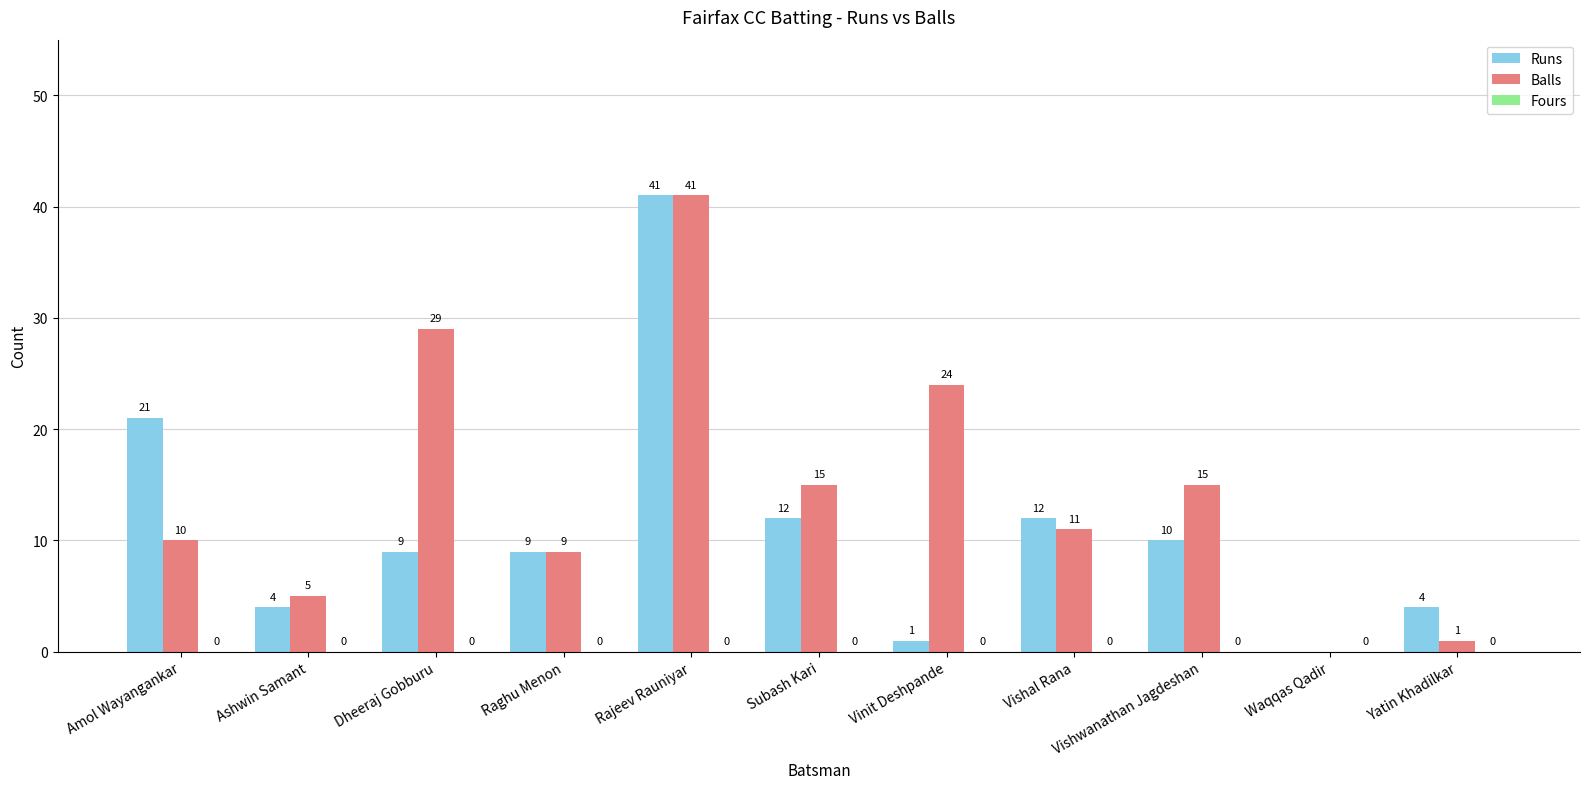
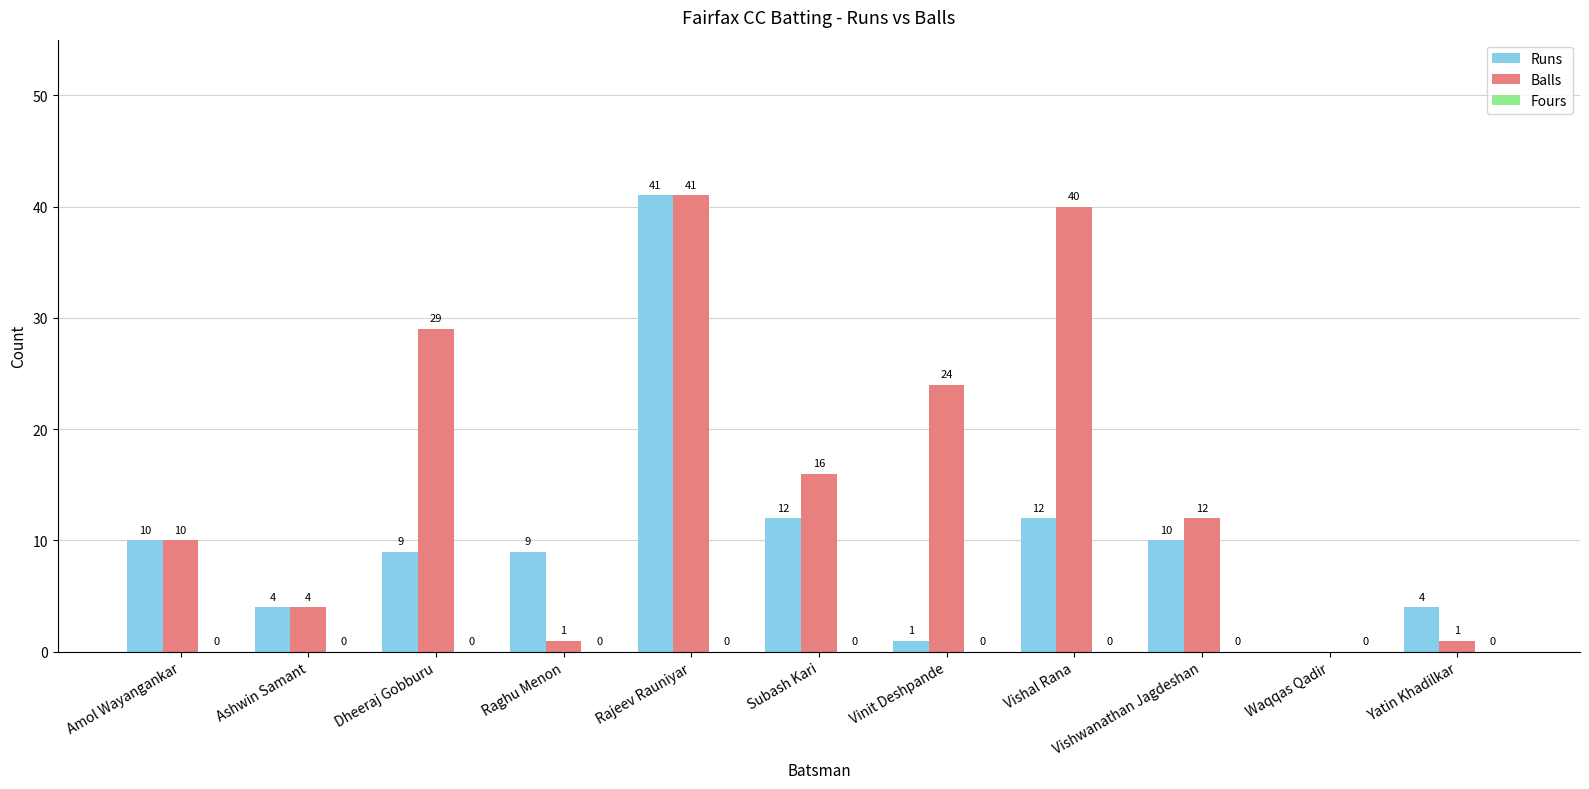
  {
    "Runs": {
-     "Amol Wayangankar": 21,
+     "Amol Wayangankar": 10,
      "Ashwin Samant": 4,
      "Dheeraj Gobburu": 9,
      "Raghu Menon": 9,
      "Rajeev Rauniyar": 41,
      "Subash Kari": 12,
      "Vinit Deshpande": 1,
      "Vishal Rana": 12,
      "Vishwanathan Jagdeshan": 10,
      "Yatin Khadilkar": 4
    },
    "Balls": {
      "Amol Wayangankar": 10,
-     "Ashwin Samant": 5,
+     "Ashwin Samant": 4,
      "Dheeraj Gobburu": 29,
-     "Raghu Menon": 9,
+     "Raghu Menon": 1,
      "Rajeev Rauniyar": 41,
-     "Subash Kari": 15,
+     "Subash Kari": 16,
      "Vinit Deshpande": 24,
-     "Vishal Rana": 11,
-     "Vishwanathan Jagdeshan": 15,
+     "Vishal Rana": 40,
+     "Vishwanathan Jagdeshan": 12,
      "Yatin Khadilkar": 1
    },
    "Fours": {
      "Amol Wayangankar": 0,
      "Ashwin Samant": 0,
      "Dheeraj Gobburu": 0,
      "Raghu Menon": 0,
      "Rajeev Rauniyar": 0,
      "Subash Kari": 0,
      "Vinit Deshpande": 0,
      "Vishal Rana": 0,
      "Vishwanathan Jagdeshan": 0,
      "Waqqas Qadir": 0,
      "Yatin Khadilkar": 0
    }
  }
